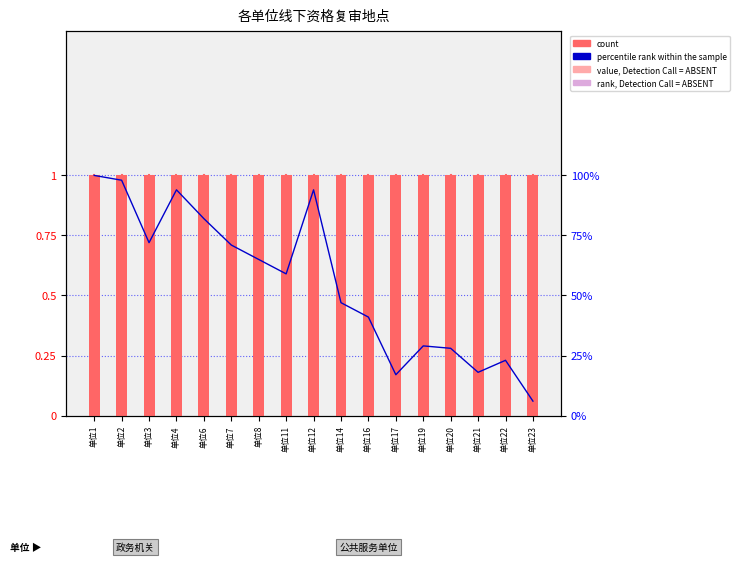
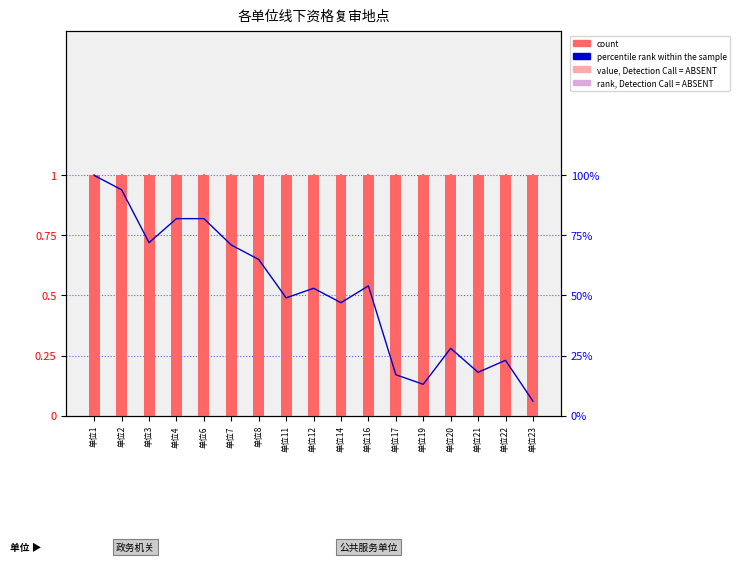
  {
    "percentile rank within the sample": {
      "单位1": "100%",
-     "单位2": "98%",
+     "单位2": "94%",
      "单位3": "72%",
-     "单位4": "94%",
+     "单位4": "82%",
      "单位6": "82%",
      "单位7": "71%",
      "单位8": "65%",
-     "单位11": "59%",
-     "单位12": "94%",
+     "单位11": "49%",
+     "单位12": "53%",
      "单位14": "47%",
-     "单位16": "41%",
+     "单位16": "54%",
      "单位17": "17%",
-     "单位19": "29%",
+     "单位19": "13%",
      "单位20": "28%",
      "单位21": "18%",
      "单位22": "23%",
      "单位23": "6%"
    }
  }
